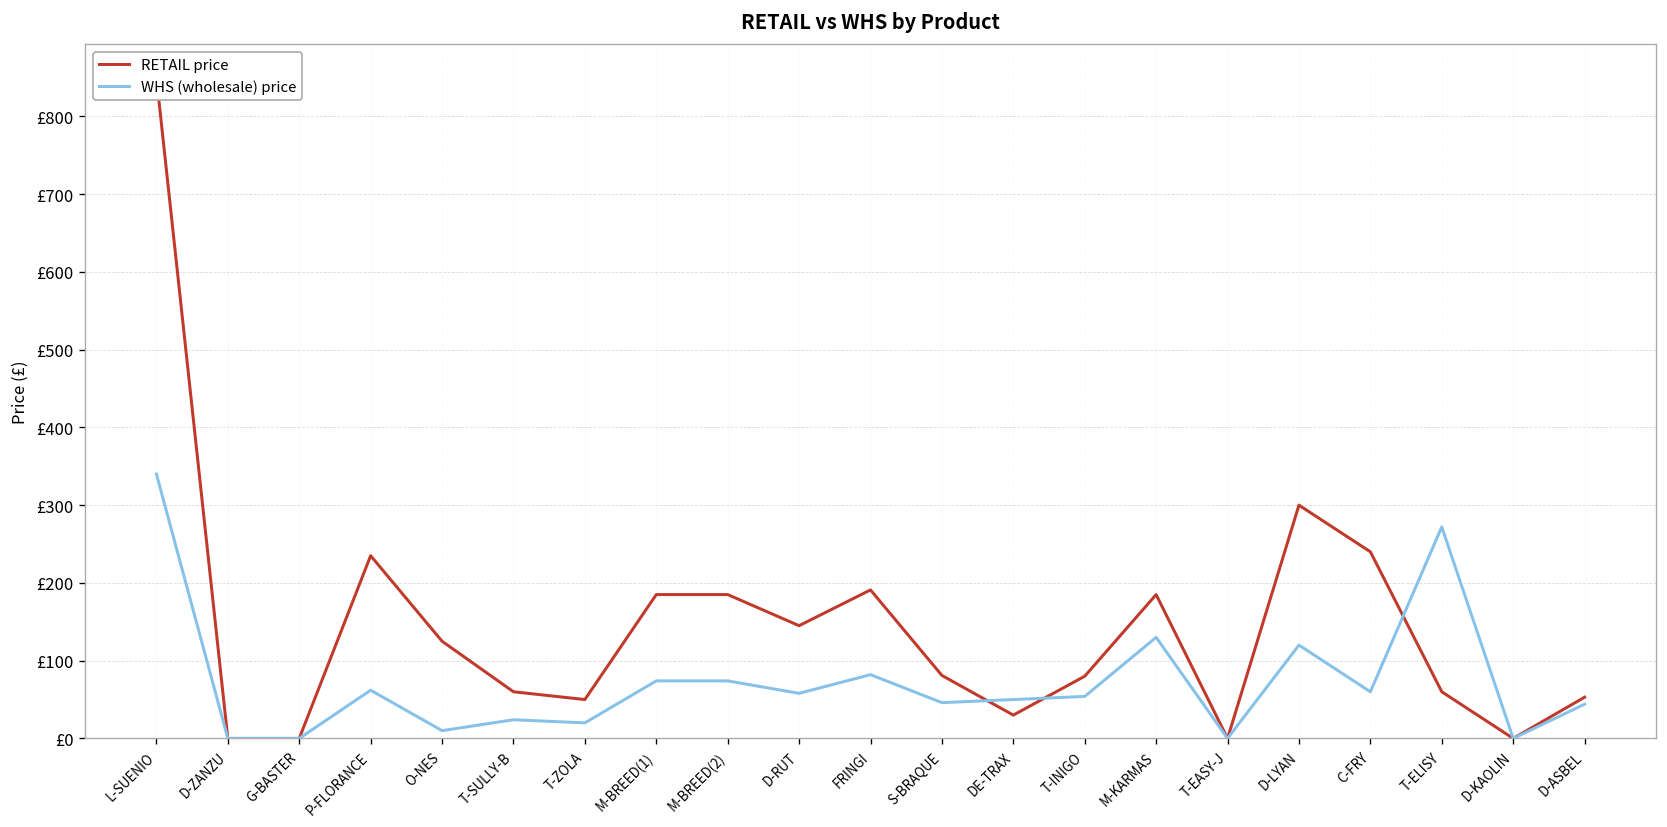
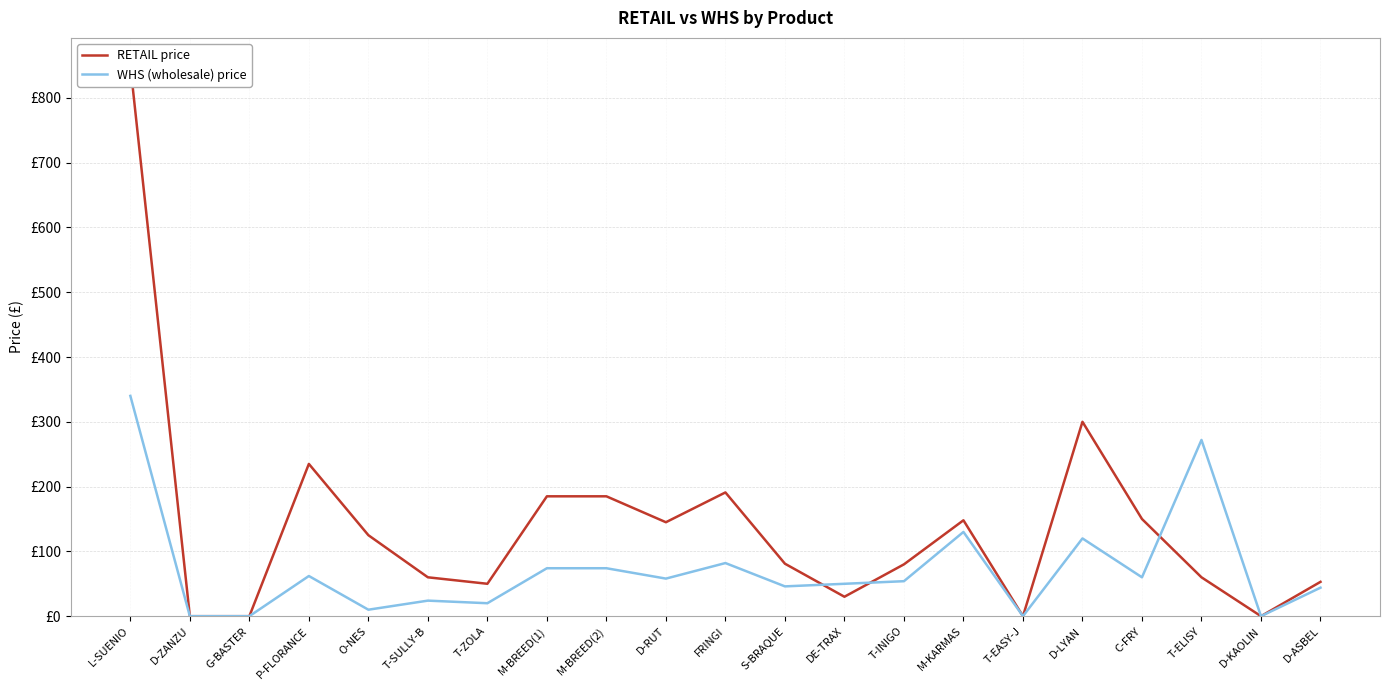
  {
    "RETAIL price": {
      "P-FLORANCE": "£240",
      "O-NES": "£130",
      "T-SULLY-B": "£60",
      "T-ZOLA": "£50",
      "M-BREED(1)": "£190",
      "M-BREED(2)": "£190",
      "D-RUT": "£150",
      "FRINGI": "£190",
      "S-BRAQUE": "£80",
      "DE-TRAX": "£30",
      "T-INIGO": "£80",
-     "M-KARMAS": "£190",
+     "M-KARMAS": "£150",
      "D-LYAN": "£300",
-     "C-FRY": "£240",
+     "C-FRY": "£150",
      "T-ELISY": "£60",
      "D-ASBEL": "£50"
    },
    "WHS (wholesale) price": {
      "L-SUENIO": "£340",
      "P-FLORANCE": "£60",
      "O-NES": "£10",
      "T-SULLY-B": "£20",
      "T-ZOLA": "£20",
      "M-BREED(1)": "£70",
      "M-BREED(2)": "£70",
      "D-RUT": "£60",
      "FRINGI": "£80",
      "S-BRAQUE": "£50",
      "DE-TRAX": "£50",
      "T-INIGO": "£50",
      "M-KARMAS": "£130",
      "D-LYAN": "£120",
      "C-FRY": "£60",
      "T-ELISY": "£270",
      "D-ASBEL": "£40"
    }
  }
